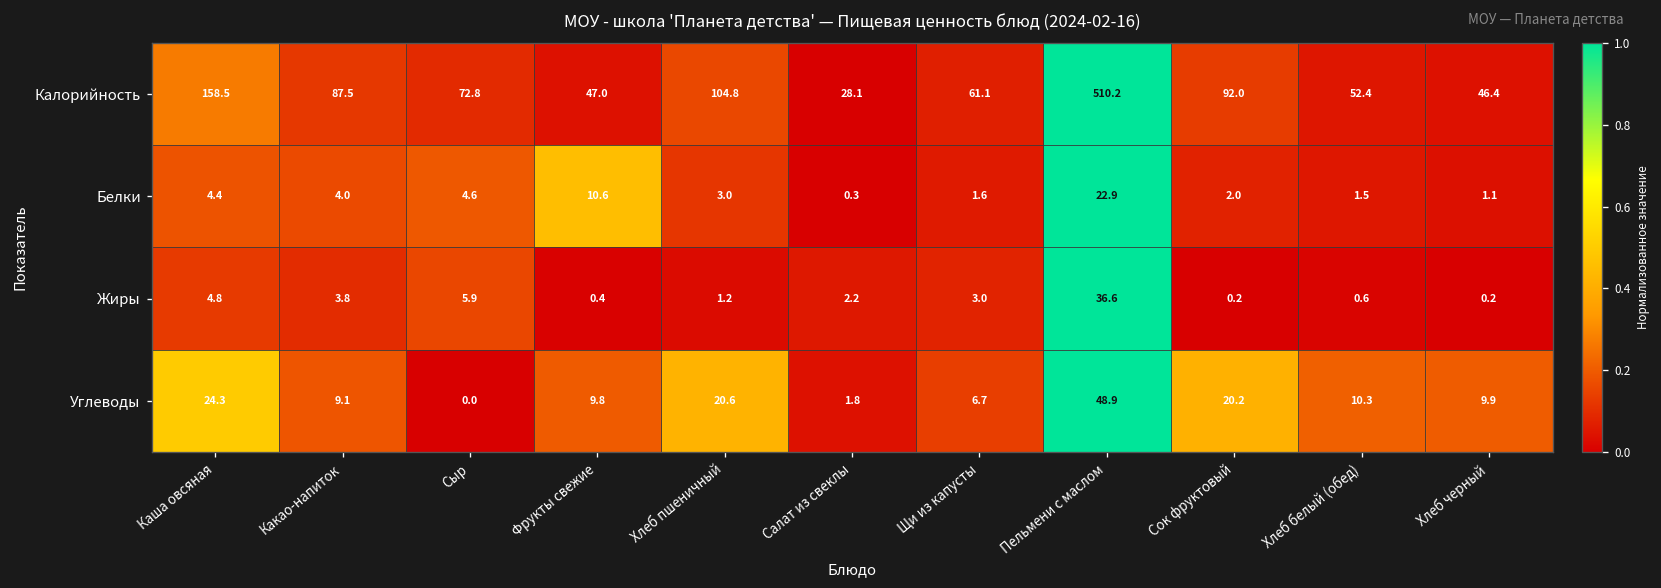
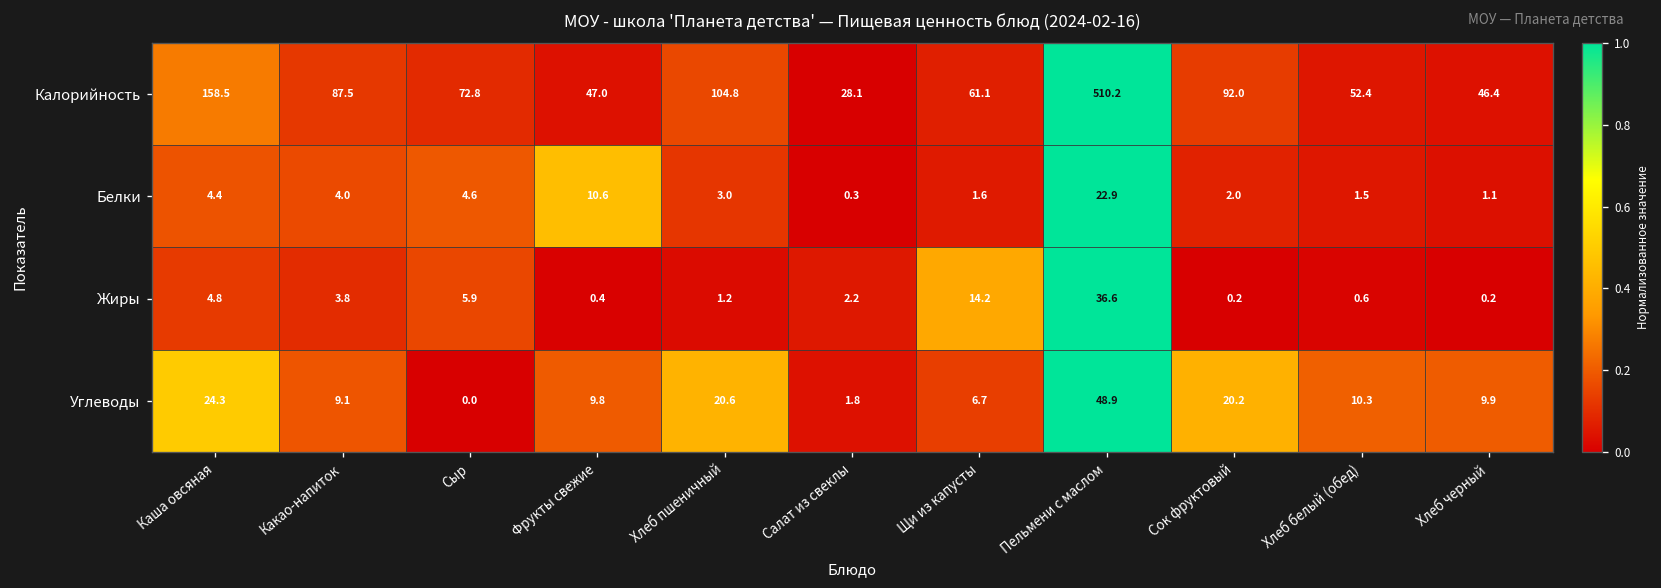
  {
    "Калорийность": {
      "Каша овсяная": 158.5,
      "Какао-напиток": 87.5,
      "Сыр": 72.8,
      "Фрукты свежие": 47.0,
      "Хлеб пшеничный": 104.8,
      "Салат из свеклы": 28.1,
      "Щи из капусты": 61.1,
      "Пельмени с маслом": 510.2,
      "Сок фруктовый": 92.0,
      "Хлеб белый (обед)": 52.4,
      "Хлеб черный": 46.4
    },
    "Белки": {
      "Каша овсяная": 4.4,
      "Какао-напиток": 4.0,
      "Сыр": 4.6,
      "Фрукты свежие": 10.6,
      "Хлеб пшеничный": 3.0,
      "Салат из свеклы": 0.3,
      "Щи из капусты": 1.6,
      "Пельмени с маслом": 22.9,
      "Сок фруктовый": 2.0,
      "Хлеб белый (обед)": 1.5,
      "Хлеб черный": 1.1
    },
    "Жиры": {
      "Каша овсяная": 4.8,
      "Какао-напиток": 3.8,
      "Сыр": 5.9,
      "Фрукты свежие": 0.4,
      "Хлеб пшеничный": 1.2,
      "Салат из свеклы": 2.2,
-     "Щи из капусты": 3.0,
+     "Щи из капусты": 14.2,
      "Пельмени с маслом": 36.6,
      "Сок фруктовый": 0.2,
      "Хлеб белый (обед)": 0.6,
      "Хлеб черный": 0.2
    },
    "Углеводы": {
      "Каша овсяная": 24.3,
      "Какао-напиток": 9.1,
      "Сыр": 0.0,
      "Фрукты свежие": 9.8,
      "Хлеб пшеничный": 20.6,
      "Салат из свеклы": 1.8,
      "Щи из капусты": 6.7,
      "Пельмени с маслом": 48.9,
      "Сок фруктовый": 20.2,
      "Хлеб белый (обед)": 10.3,
      "Хлеб черный": 9.9
    }
  }
